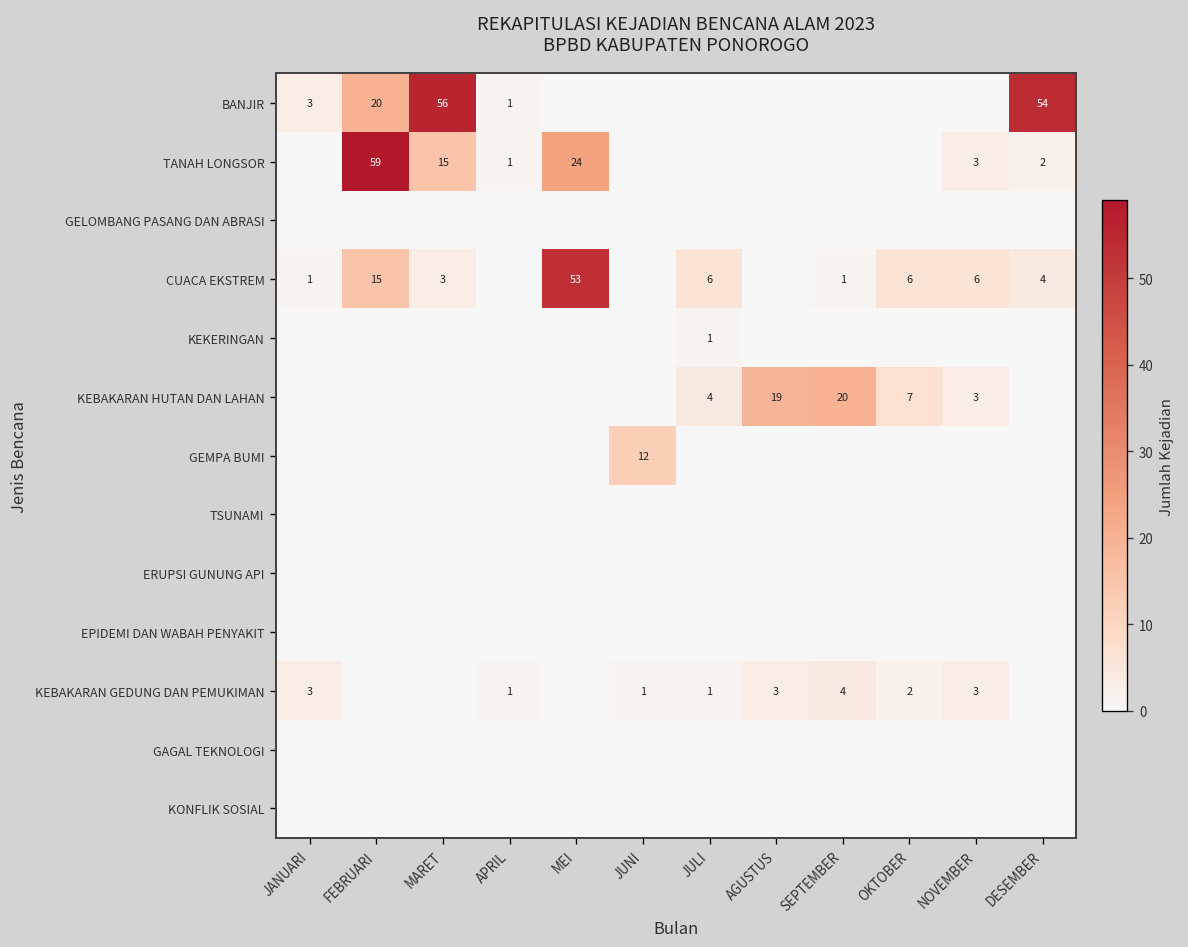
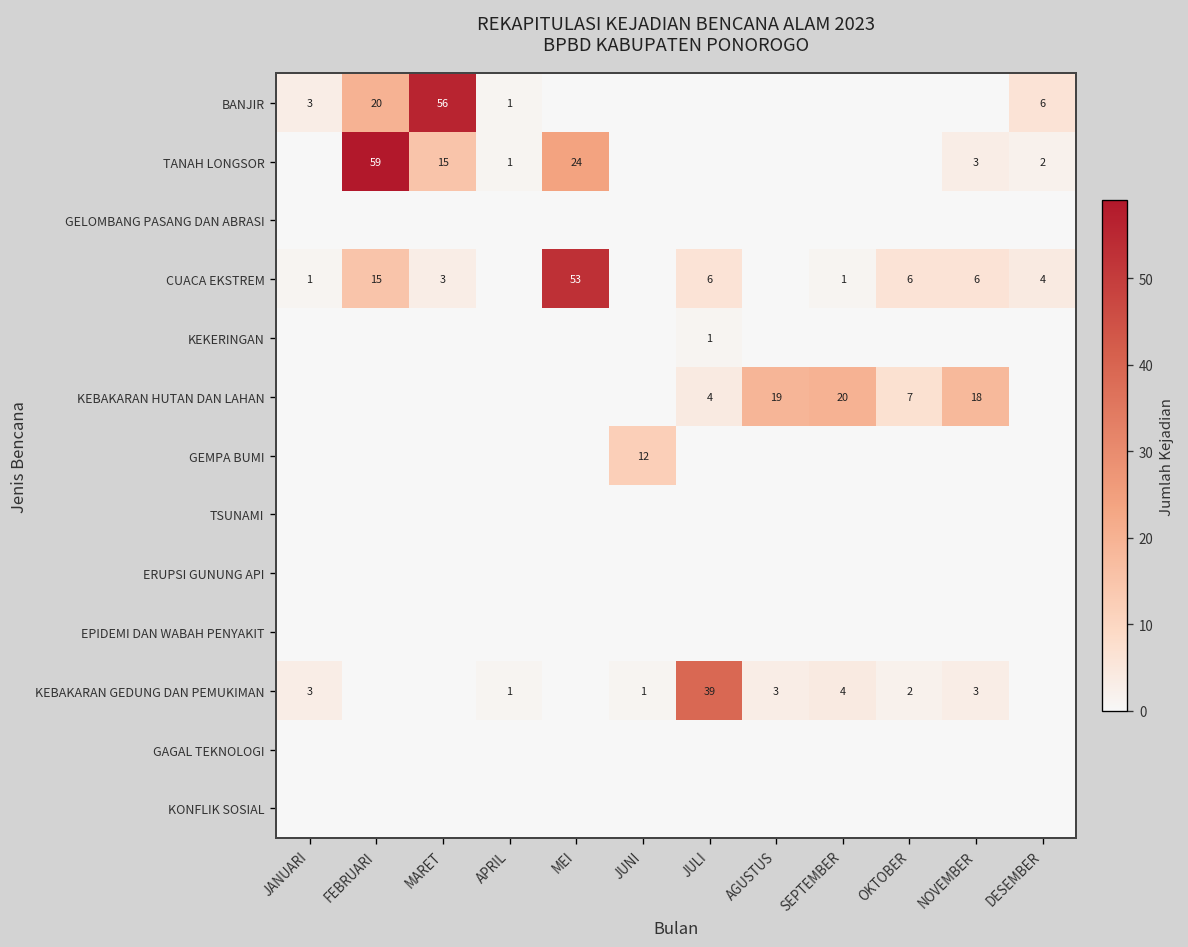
  {
    "BANJIR": {
      "JANUARI": 3,
      "FEBRUARI": 20,
      "MARET": 56,
      "APRIL": 1,
-     "DESEMBER": 54
+     "DESEMBER": 6
    },
    "TANAH LONGSOR": {
      "FEBRUARI": 59,
      "MARET": 15,
      "APRIL": 1,
      "MEI": 24,
      "NOVEMBER": 3,
      "DESEMBER": 2
    },
    "CUACA EKSTREM": {
      "JANUARI": 1,
      "FEBRUARI": 15,
      "MARET": 3,
      "MEI": 53,
      "JULI": 6,
      "SEPTEMBER": 1,
      "OKTOBER": 6,
      "NOVEMBER": 6,
      "DESEMBER": 4
    },
    "KEKERINGAN": {
      "JULI": 1
    },
    "KEBAKARAN HUTAN DAN LAHAN": {
      "JULI": 4,
      "AGUSTUS": 19,
      "SEPTEMBER": 20,
      "OKTOBER": 7,
-     "NOVEMBER": 3
+     "NOVEMBER": 18
    },
    "GEMPA BUMI": {
      "JUNI": 12
    },
    "KEBAKARAN GEDUNG DAN PEMUKIMAN": {
      "JANUARI": 3,
      "APRIL": 1,
      "JUNI": 1,
-     "JULI": 1,
+     "JULI": 39,
      "AGUSTUS": 3,
      "SEPTEMBER": 4,
      "OKTOBER": 2,
      "NOVEMBER": 3
    }
  }
